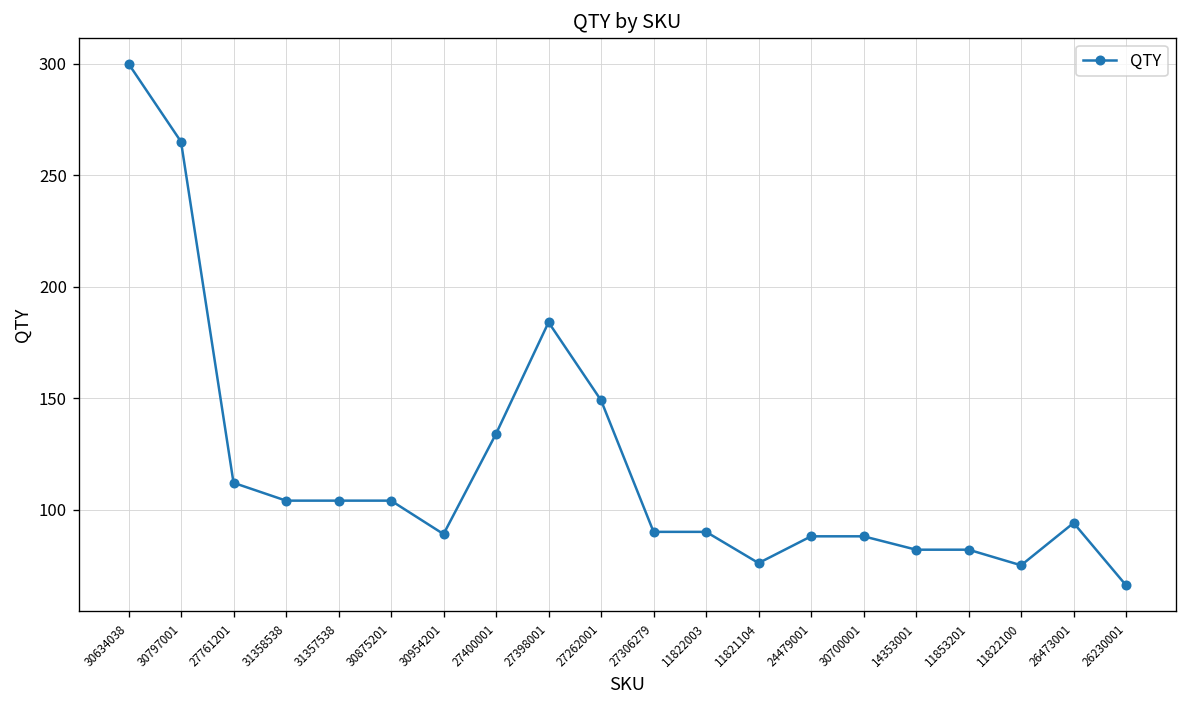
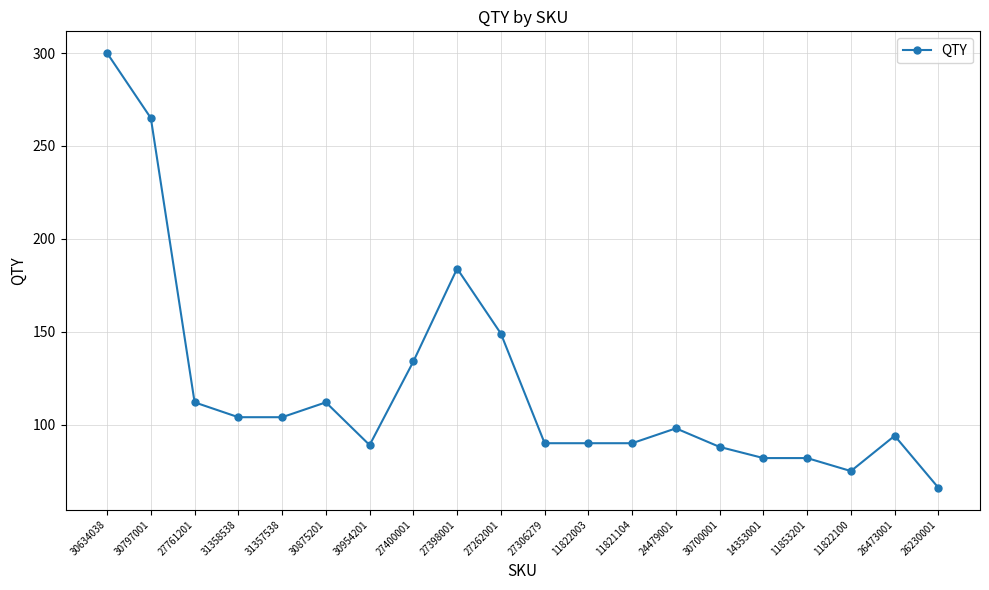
  {
    "30634038": 300,
    "30797001": 265,
    "27761201": 112,
    "31358538": 104,
    "31357538": 104,
-   "30875201": 104,
+   "30875201": 112,
    "30954201": 89,
    "27400001": 134,
    "27398001": 184,
    "27262001": 149,
    "27306279": 90,
    "11822003": 90,
-   "11821104": 76,
-   "24479001": 88,
+   "11821104": 90,
+   "24479001": 98,
    "30700001": 88,
    "14353001": 82,
    "11853201": 82,
    "11822100": 75,
    "26473001": 94,
    "26230001": 66
  }
